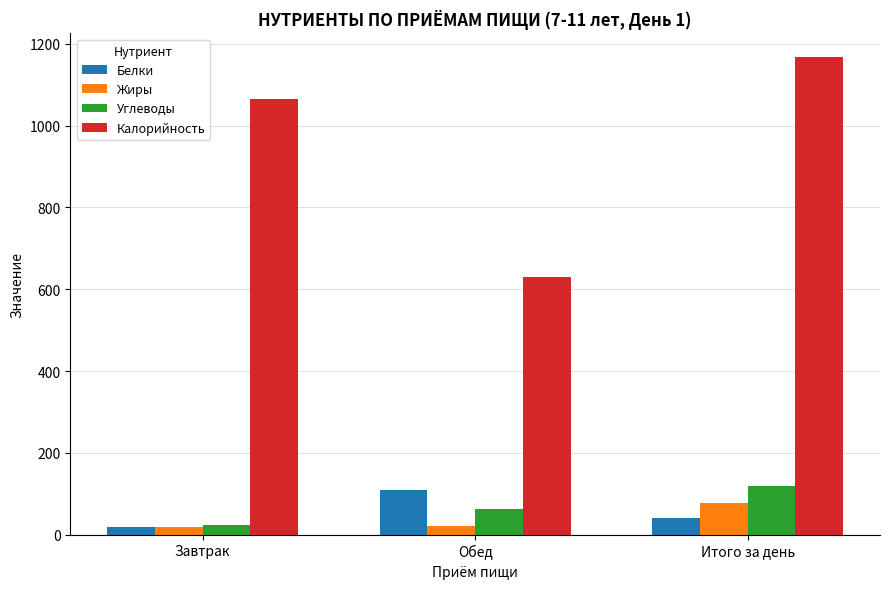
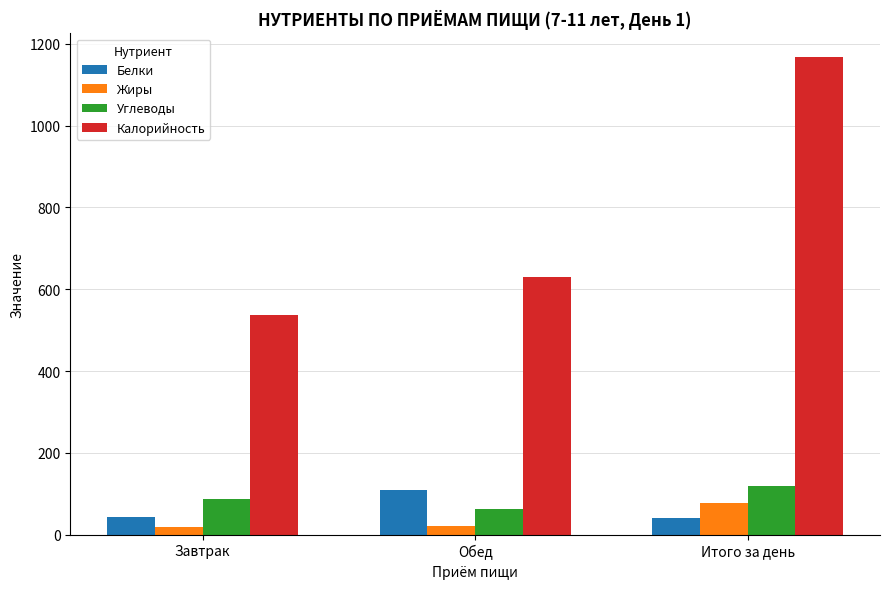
  {
    "Белки": {
-     "Завтрак": 20,
+     "Завтрак": 40,
      "Обед": 110,
      "Итого за день": 40
    },
    "Жиры": {
      "Завтрак": 20,
      "Обед": 20,
      "Итого за день": 80
    },
    "Углеводы": {
-     "Завтрак": 20,
+     "Завтрак": 90,
      "Обед": 60,
      "Итого за день": 120
    },
    "Калорийность": {
-     "Завтрак": 1070,
+     "Завтрак": 540,
      "Обед": 630,
      "Итого за день": 1170
    }
  }
